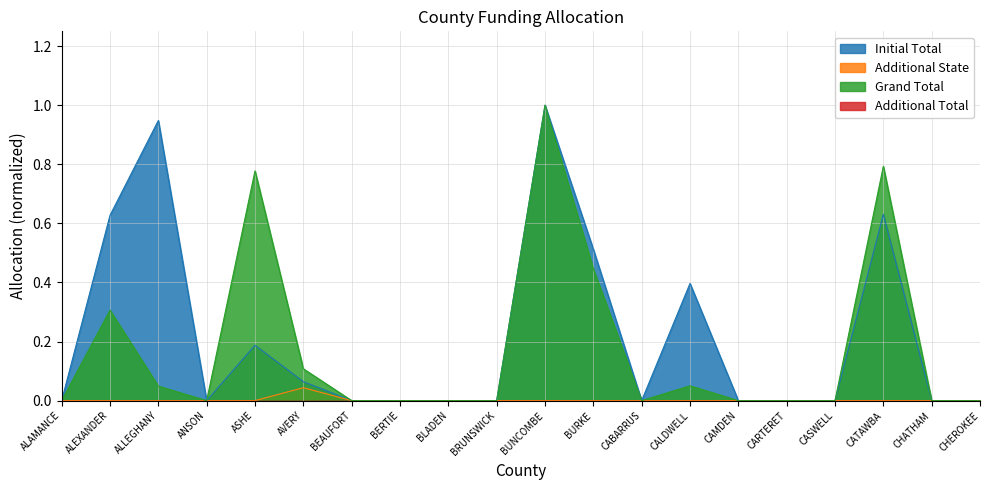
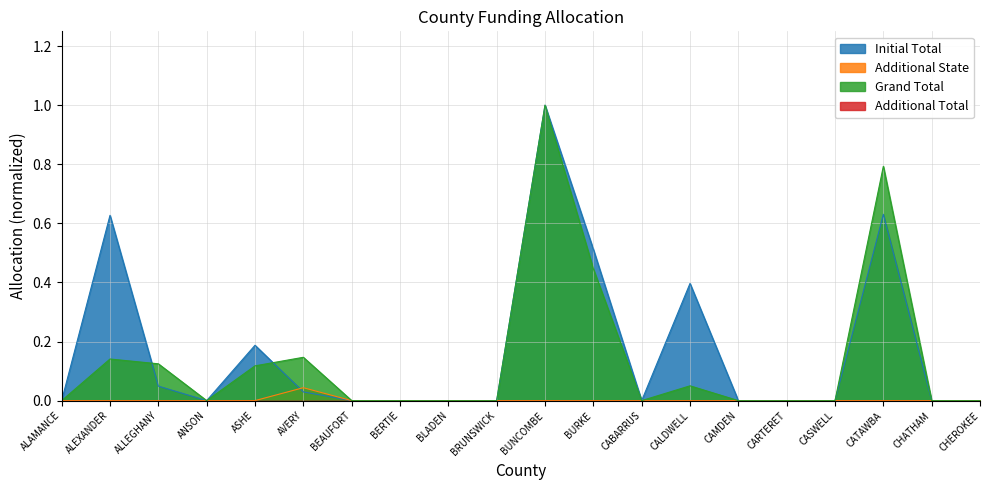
  {
    "Initial Total": {
      "ALEXANDER": 0.63,
-     "ALLEGHANY": 0.95,
+     "ALLEGHANY": 0.05,
      "ASHE": 0.19,
-     "AVERY": 0.06,
+     "AVERY": 0.03,
      "BURKE": 0.51,
      "CALDWELL": 0.40,
      "CATAWBA": 0.63
    },
    "Additional State": {
      "AVERY": 0.04
    },
    "Grand Total": {
-     "ALEXANDER": 0.31,
-     "ALLEGHANY": 0.05,
-     "ASHE": 0.78,
-     "AVERY": 0.11,
+     "ALEXANDER": 0.14,
+     "ALLEGHANY": 0.12,
+     "ASHE": 0.12,
+     "AVERY": 0.15,
      "BURKE": 0.45,
      "CALDWELL": 0.05,
      "CATAWBA": 0.79
    },
    "Additional Total": {
      "AVERY": 0.00
    }
  }
